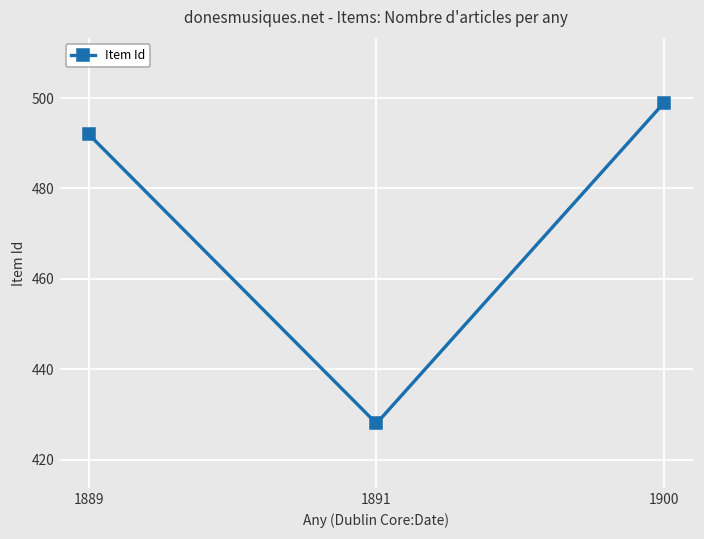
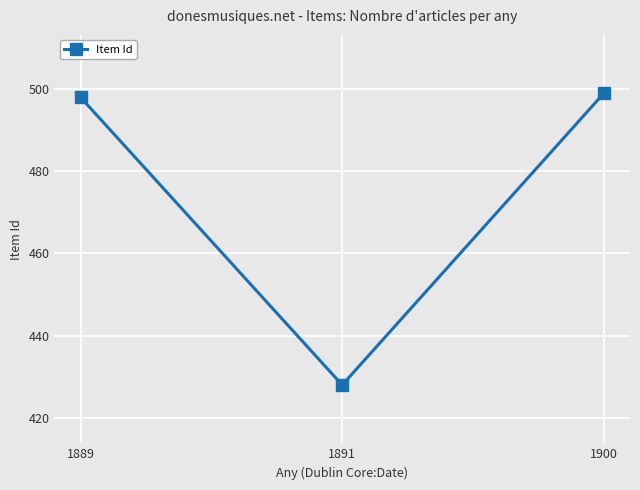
  {
-   "1889": 492,
+   "1889": 498,
    "1891": 428,
    "1900": 499
  }
